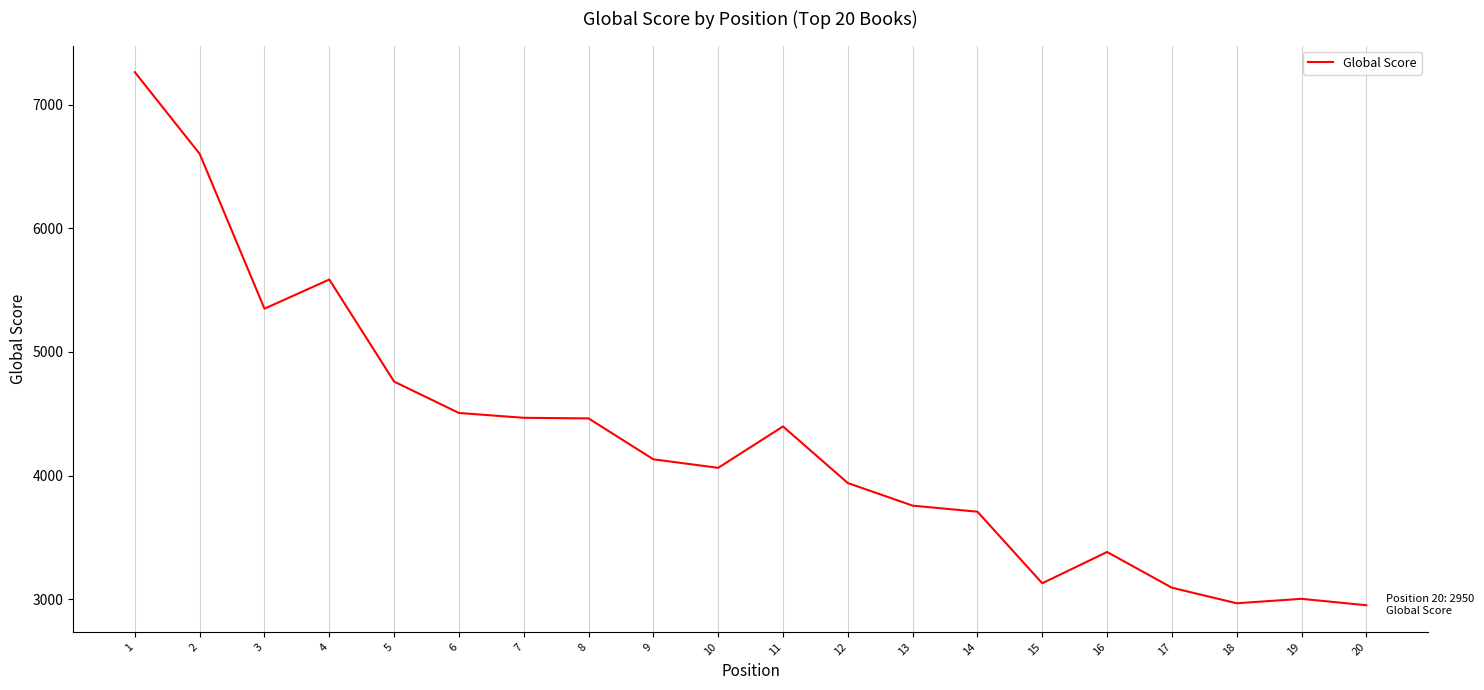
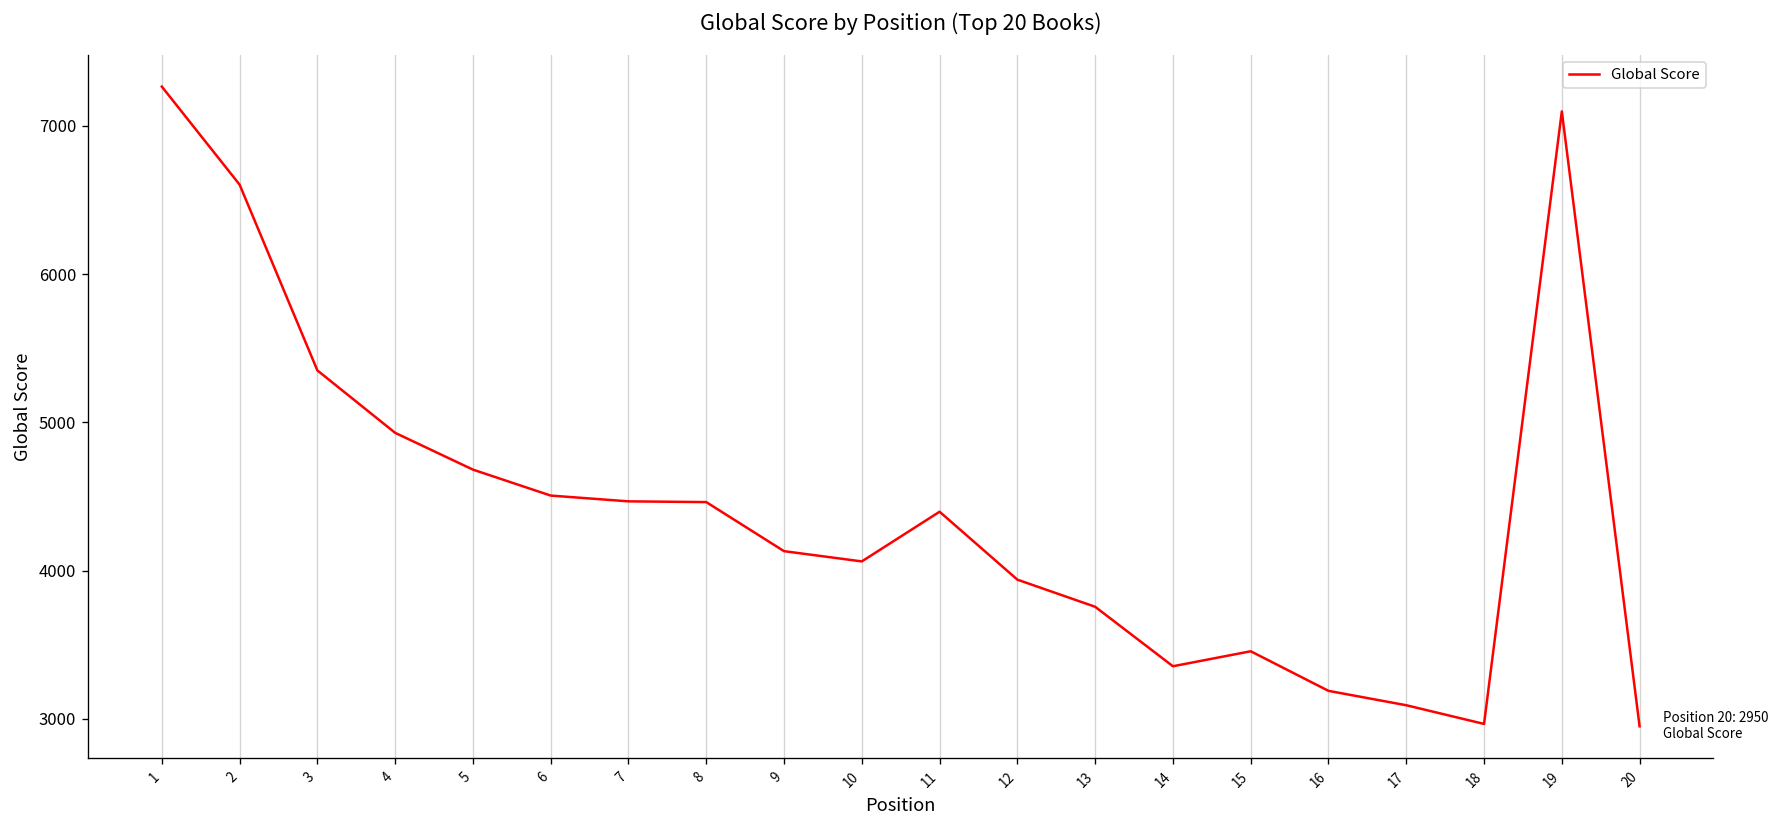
  {
    "1": 7260,
    "2": 6600,
    "3": 5350,
-   "4": 5590,
-   "5": 4760,
+   "4": 4930,
+   "5": 4680,
    "6": 4510,
    "7": 4470,
    "8": 4460,
    "9": 4130,
    "10": 4060,
    "11": 4400,
    "12": 3940,
    "13": 3760,
-   "14": 3710,
-   "15": 3130,
-   "16": 3380,
+   "14": 3360,
+   "15": 3460,
+   "16": 3190,
    "17": 3090,
    "18": 2970,
-   "19": 3000
+   "19": 7100
  }
